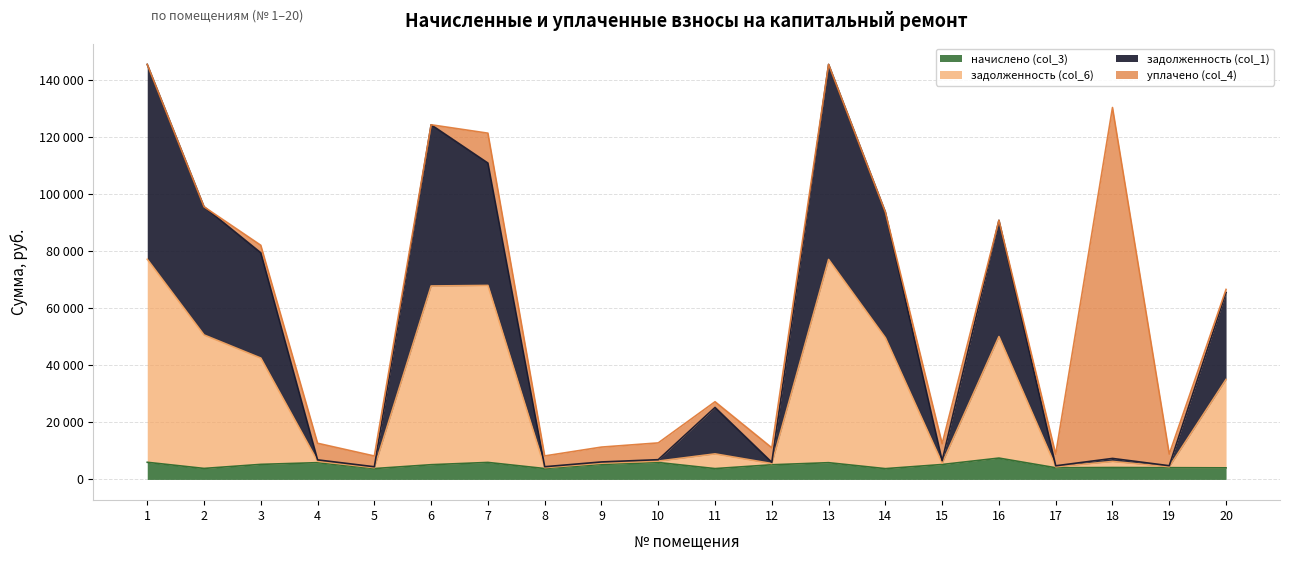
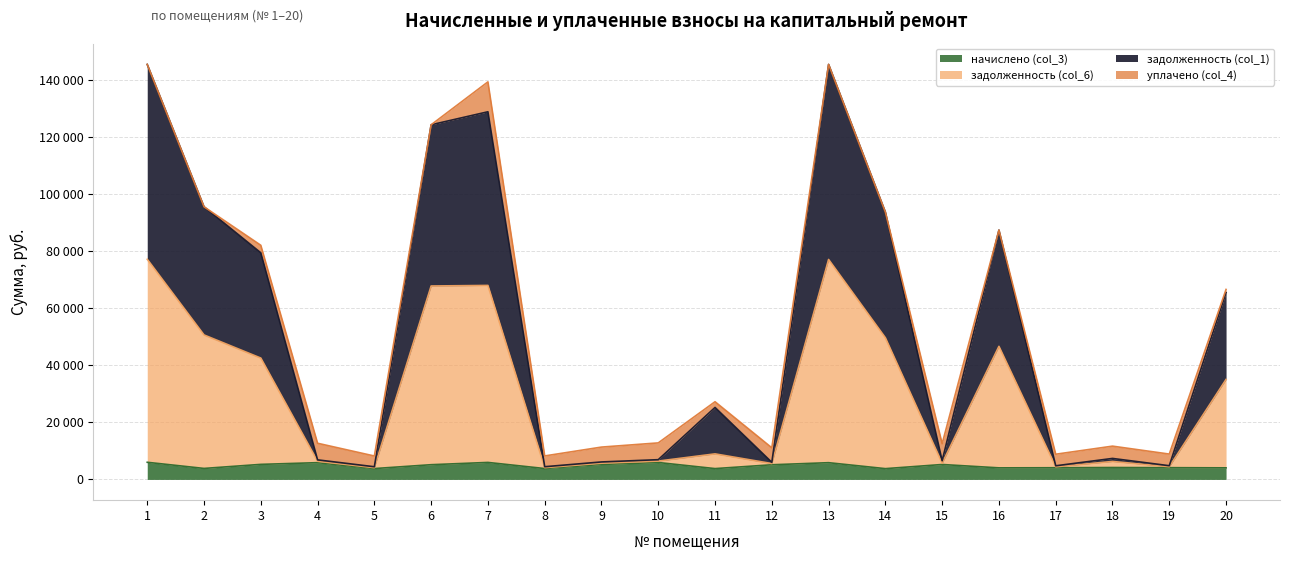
  {
    "начислено (col_3)": {
      "1": 6000,
      "2": 4000,
      "3": 5000,
      "6": 5000,
      "7": 6000,
      "11": 4000,
      "13": 6000,
      "14": 4000,
-     "16": 7000,
+     "16": 4000,
      "18": 4000,
      "20": 4000
    },
    "задолженность (col_6)": {
      "1": 71000,
      "2": 47000,
      "3": 37000,
      "6": 63000,
      "7": 62000,
      "11": 5000,
      "13": 71000,
      "14": 46000,
      "16": 43000,
      "18": 2000,
      "20": 31000
    },
    "задолженность (col_1)": {
      "3": 37000,
-     "7": 43000,
+     "7": 61000,
      "11": 16000,
      "18": 1000,
      "20": 30000
    },
    "уплачено (col_4)": {
      "3": 3000,
      "4": 6000,
      "5": 4000,
      "7": 10000,
      "8": 4000,
      "9": 5000,
      "10": 6000,
      "11": 2000,
      "12": 5000,
      "15": 6000,
      "17": 4000,
-     "18": 123000,
+     "18": 4000,
      "19": 4000,
      "20": 1000
    }
  }
